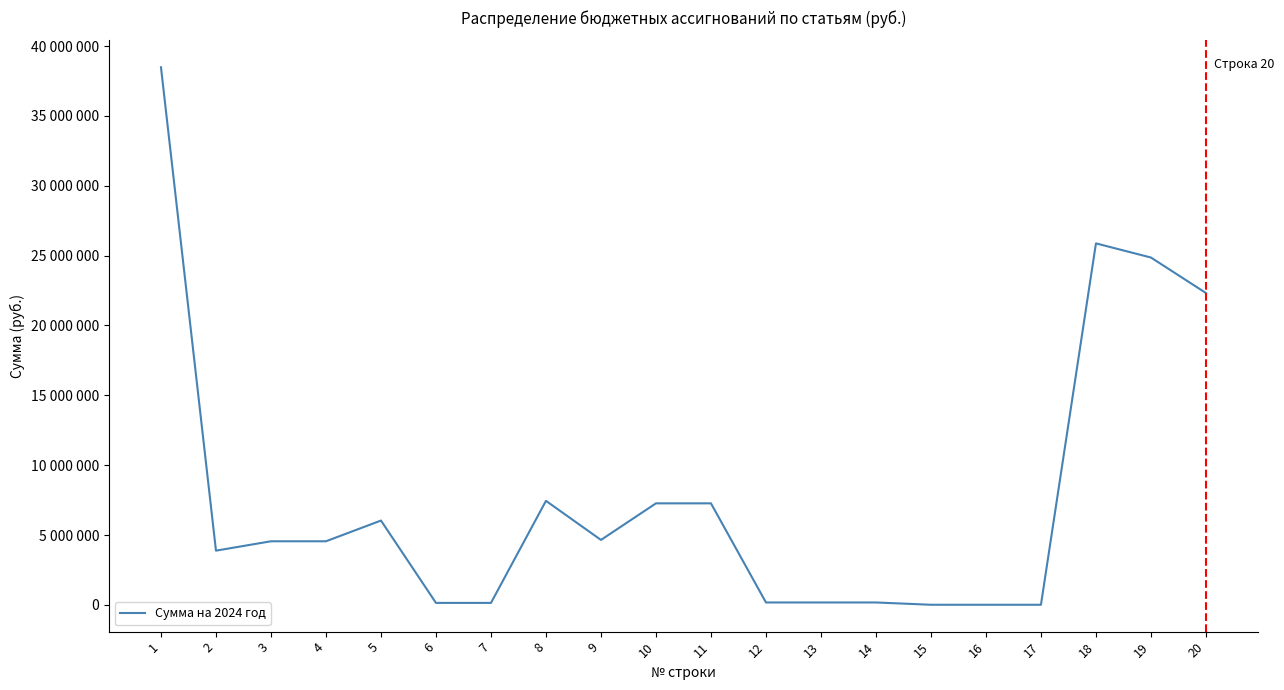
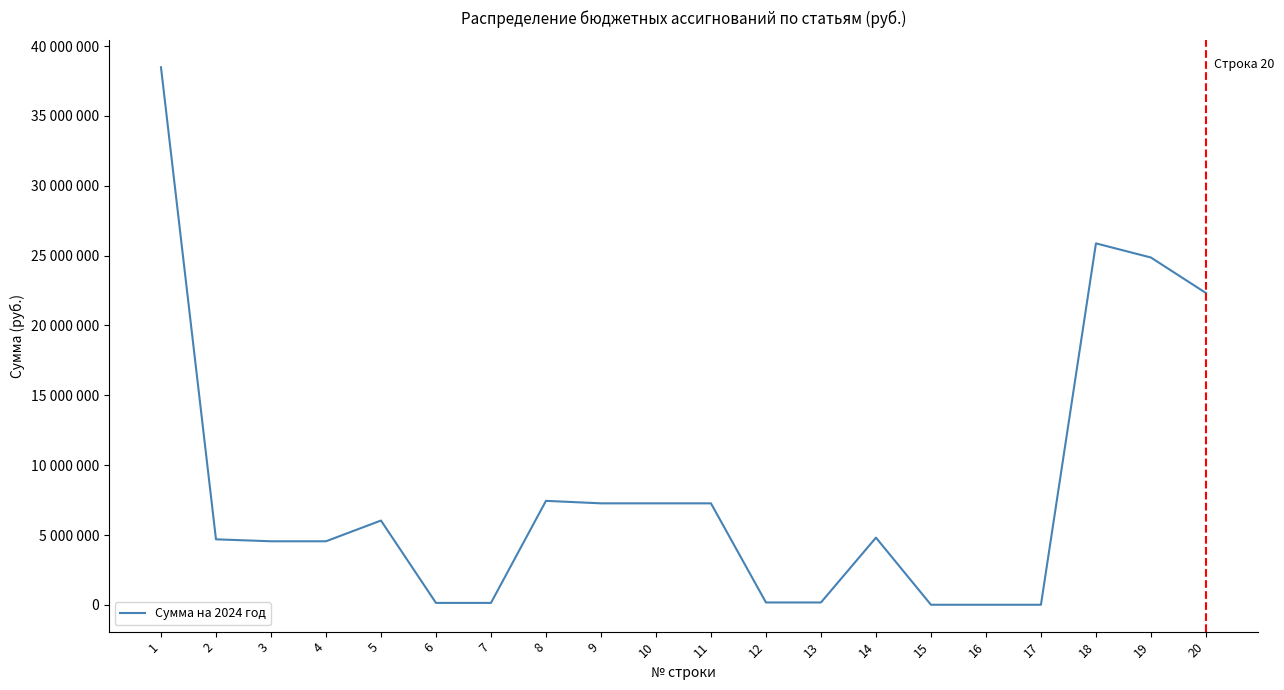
  {
    "1": 38500000,
-   "2": 3900000,
+   "2": 4700000,
    "3": 4600000,
    "4": 4600000,
    "5": 6000000,
    "6": 100000,
    "7": 100000,
    "8": 7400000,
-   "9": 4600000,
+   "9": 7300000,
    "10": 7300000,
    "11": 7300000,
    "12": 200000,
    "13": 200000,
-   "14": 200000,
+   "14": 4800000,
    "15": 0,
    "16": 0,
    "17": 0,
    "18": 25900000,
    "19": 24900000,
    "20": 22300000
  }
